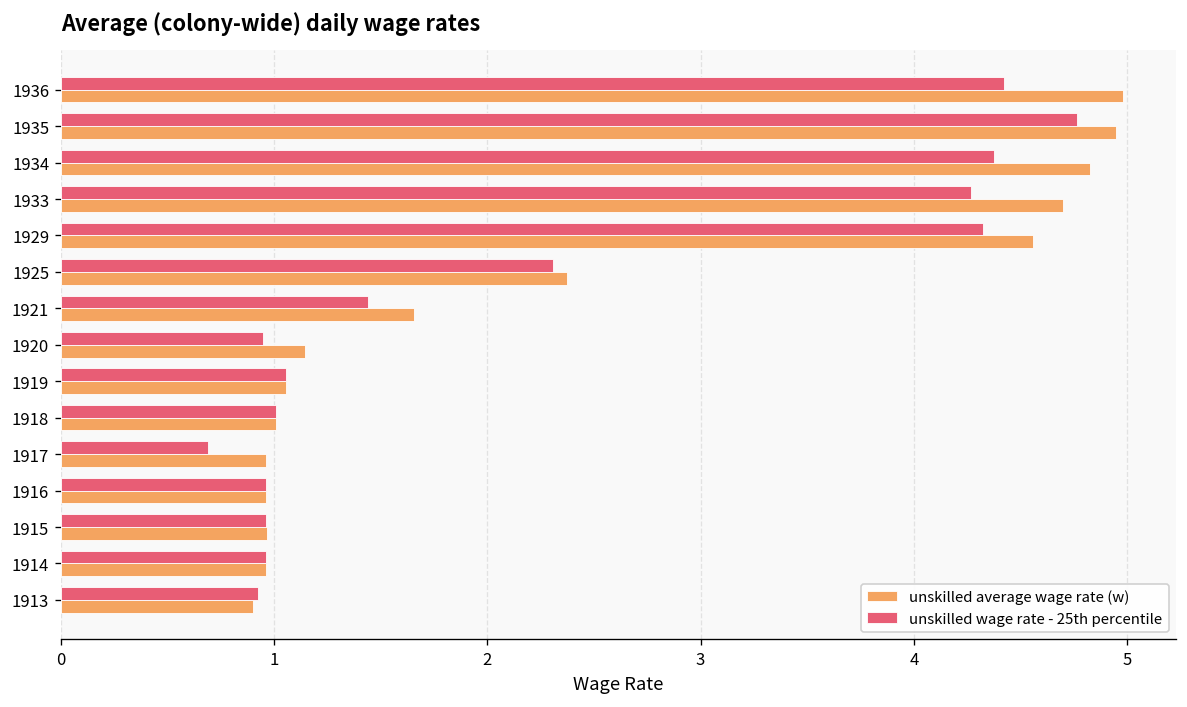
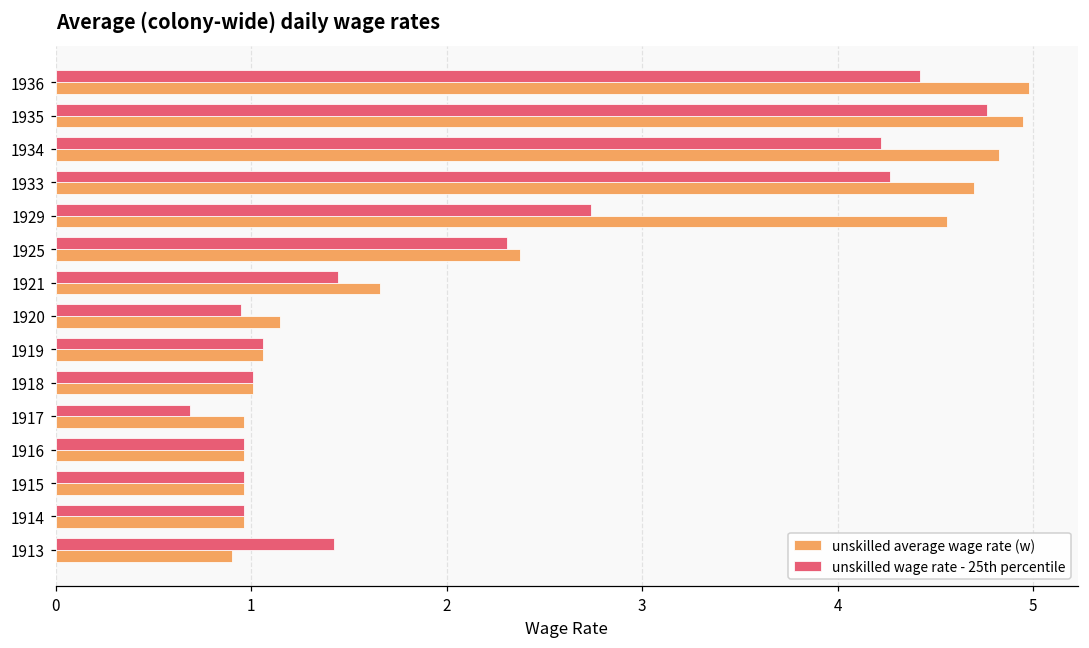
  {
    "unskilled average wage rate (w)": {
      "1936": 4.98,
      "1935": 4.95,
      "1934": 4.82,
      "1933": 4.70,
      "1929": 4.56,
      "1925": 2.37,
      "1921": 1.66,
      "1920": 1.15,
      "1919": 1.06,
      "1918": 1.01,
      "1917": 0.96,
      "1916": 0.96,
      "1915": 0.97,
      "1914": 0.96,
      "1913": 0.90
    },
    "unskilled wage rate - 25th percentile": {
      "1936": 4.42,
      "1935": 4.77,
-     "1934": 4.38,
+     "1934": 4.22,
      "1933": 4.27,
-     "1929": 4.33,
+     "1929": 2.74,
      "1925": 2.31,
      "1921": 1.44,
      "1920": 0.95,
      "1919": 1.06,
      "1918": 1.01,
      "1917": 0.69,
      "1916": 0.96,
      "1915": 0.96,
      "1914": 0.96,
-     "1913": 0.92
+     "1913": 1.42
    }
  }
